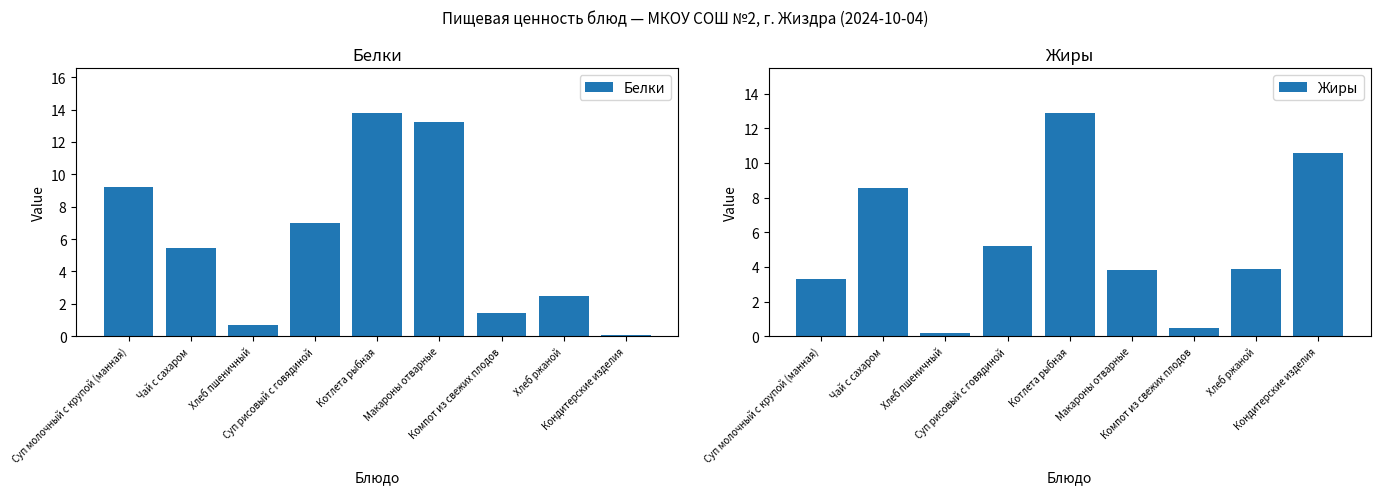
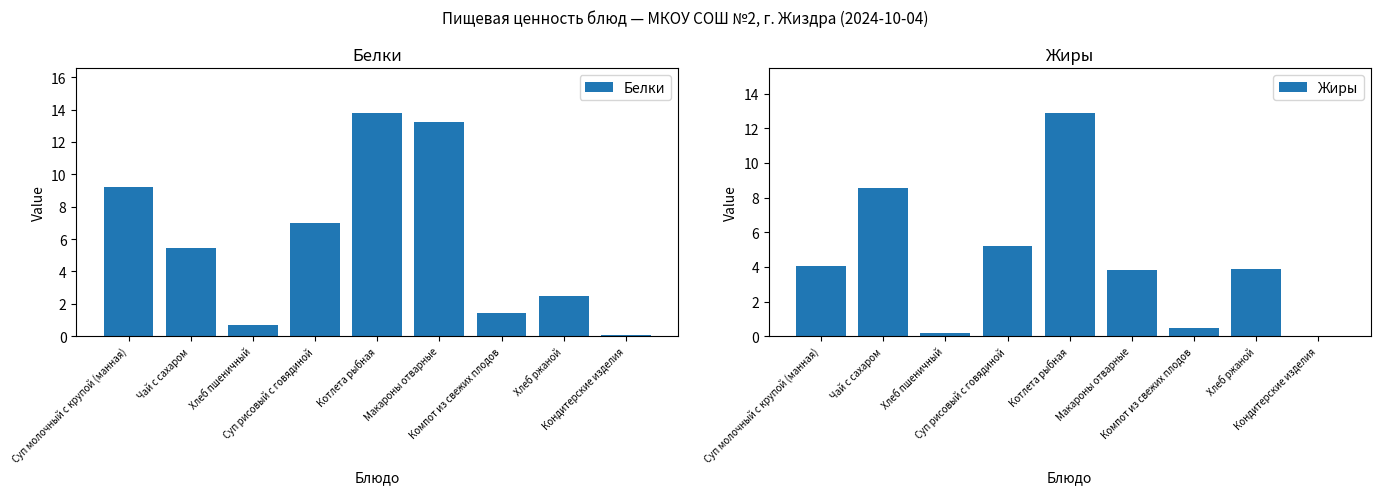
  {
    "Белки": {
      "Суп молочный с крупой (манная)": 9.2,
      "Чай с сахаром": 5.4,
      "Хлеб пшеничный": 0.7,
      "Суп рисовый с говядиной": 7.0,
      "Котлета рыбная": 13.8,
      "Макароны отварные": 13.2,
      "Компот из свежих плодов": 1.4,
      "Хлеб ржаной": 2.5
    },
    "Жиры": {
-     "Суп молочный с крупой (манная)": 3.3,
+     "Суп молочный с крупой (манная)": 4.1,
      "Чай с сахаром": 8.6,
      "Хлеб пшеничный": 0.2,
      "Суп рисовый с говядиной": 5.2,
      "Котлета рыбная": 12.9,
      "Макароны отварные": 3.8,
      "Компот из свежих плодов": 0.5,
      "Хлеб ржаной": 3.9,
-     "Кондитерские изделия": 10.6
+     "Кондитерские изделия": 0.0
    }
  }
